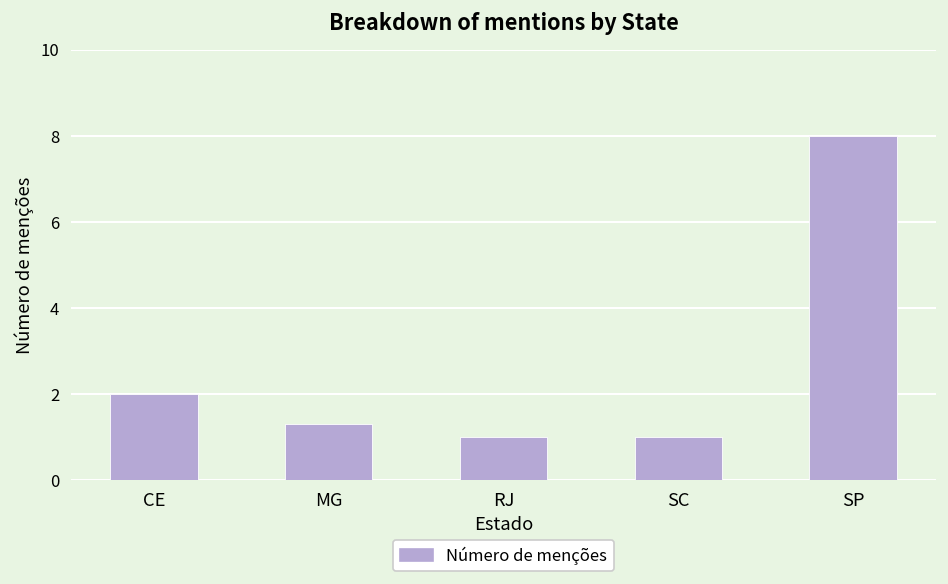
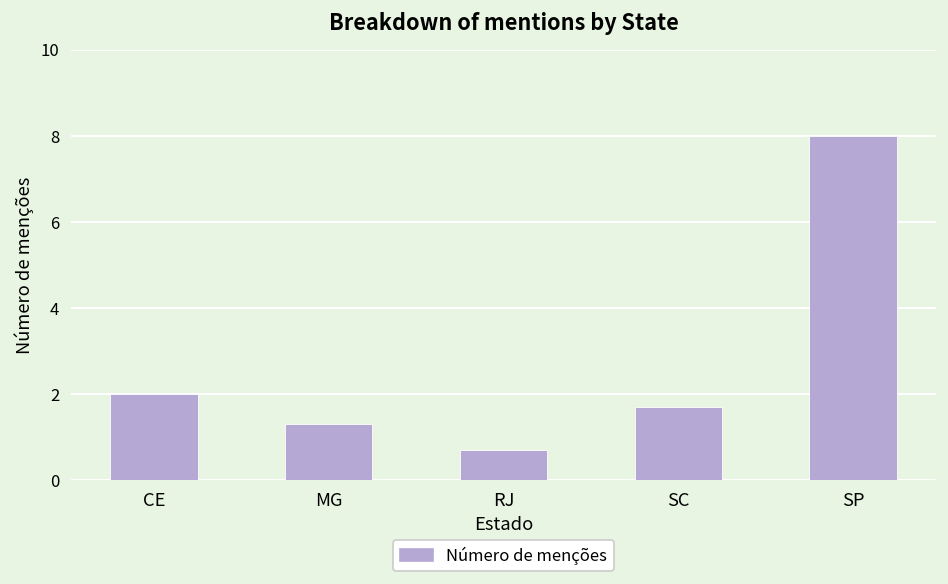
  {
    "CE": 2.0,
    "MG": 1.3,
-   "RJ": 1.0,
-   "SC": 1.0,
+   "RJ": 0.7,
+   "SC": 1.7,
    "SP": 8.0
  }
